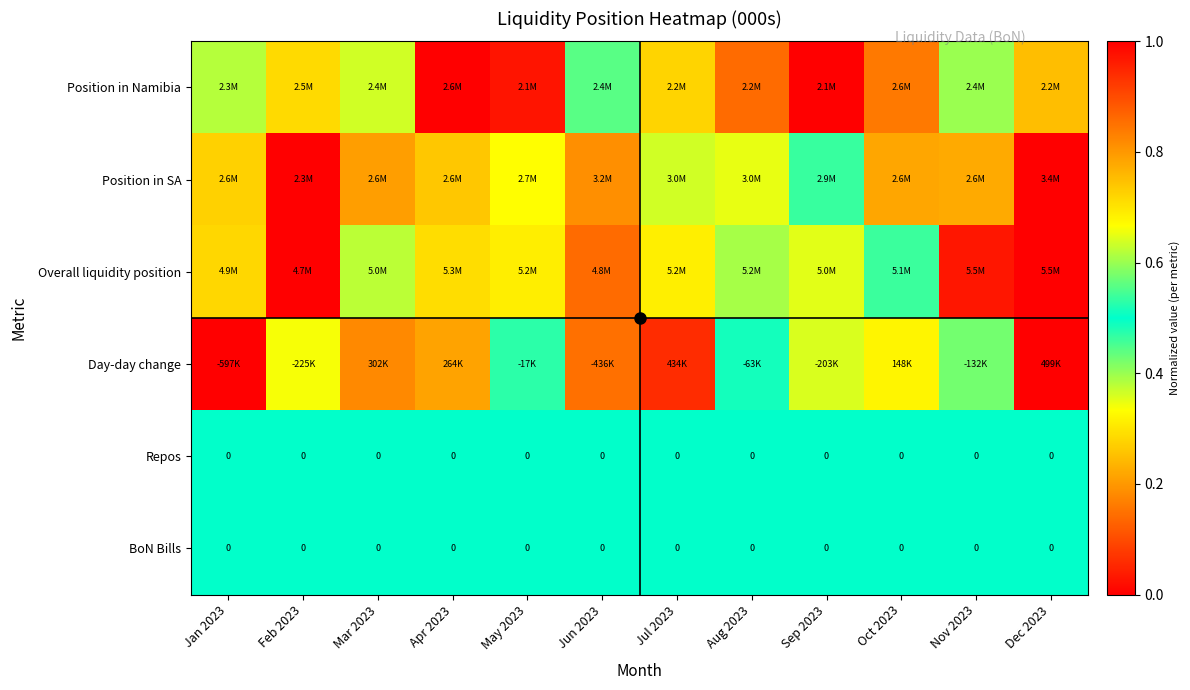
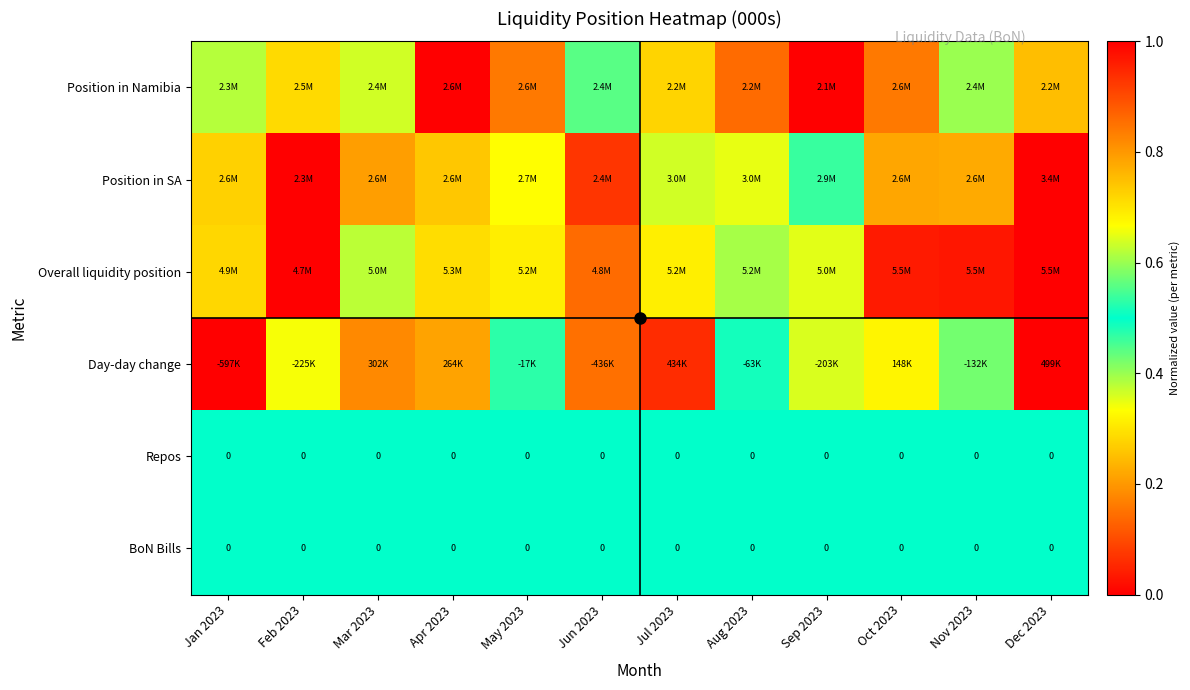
  {
    "Position in Namibia": {
      "Jan 2023": "2.3M",
      "Feb 2023": "2.5M",
      "Mar 2023": "2.4M",
      "Apr 2023": "2.6M",
-     "May 2023": "2.1M",
+     "May 2023": "2.6M",
      "Jun 2023": "2.4M",
      "Jul 2023": "2.2M",
      "Aug 2023": "2.2M",
      "Sep 2023": "2.1M",
      "Oct 2023": "2.6M",
      "Nov 2023": "2.4M",
      "Dec 2023": "2.2M"
    },
    "Position in SA": {
      "Jan 2023": "2.6M",
      "Feb 2023": "2.3M",
      "Mar 2023": "2.6M",
      "Apr 2023": "2.6M",
      "May 2023": "2.7M",
-     "Jun 2023": "3.2M",
+     "Jun 2023": "2.4M",
      "Jul 2023": "3.0M",
      "Aug 2023": "3.0M",
      "Sep 2023": "2.9M",
      "Oct 2023": "2.6M",
      "Nov 2023": "2.6M",
      "Dec 2023": "3.4M"
    },
    "Overall liquidity position": {
      "Jan 2023": "4.9M",
      "Feb 2023": "4.7M",
      "Mar 2023": "5.0M",
      "Apr 2023": "5.3M",
      "May 2023": "5.2M",
      "Jun 2023": "4.8M",
      "Jul 2023": "5.2M",
      "Aug 2023": "5.2M",
      "Sep 2023": "5.0M",
-     "Oct 2023": "5.1M",
+     "Oct 2023": "5.5M",
      "Nov 2023": "5.5M",
      "Dec 2023": "5.5M"
    },
    "Day-day change": {
      "Jan 2023": "-597K",
      "Feb 2023": "-225K",
      "Mar 2023": "302K",
      "Apr 2023": "264K",
      "May 2023": "-17K",
      "Jun 2023": "-436K",
      "Jul 2023": "434K",
      "Aug 2023": "-63K",
      "Sep 2023": "-203K",
      "Oct 2023": "148K",
      "Nov 2023": "-132K",
      "Dec 2023": "499K"
    },
    "Repos": {
      "Jan 2023": "0",
      "Feb 2023": "0",
      "Mar 2023": "0",
      "Apr 2023": "0",
      "May 2023": "0",
      "Jun 2023": "0",
      "Jul 2023": "0",
      "Aug 2023": "0",
      "Sep 2023": "0",
      "Oct 2023": "0",
      "Nov 2023": "0",
      "Dec 2023": "0"
    },
    "BoN Bills": {
      "Jan 2023": "0",
      "Feb 2023": "0",
      "Mar 2023": "0",
      "Apr 2023": "0",
      "May 2023": "0",
      "Jun 2023": "0",
      "Jul 2023": "0",
      "Aug 2023": "0",
      "Sep 2023": "0",
      "Oct 2023": "0",
      "Nov 2023": "0",
      "Dec 2023": "0"
    }
  }
